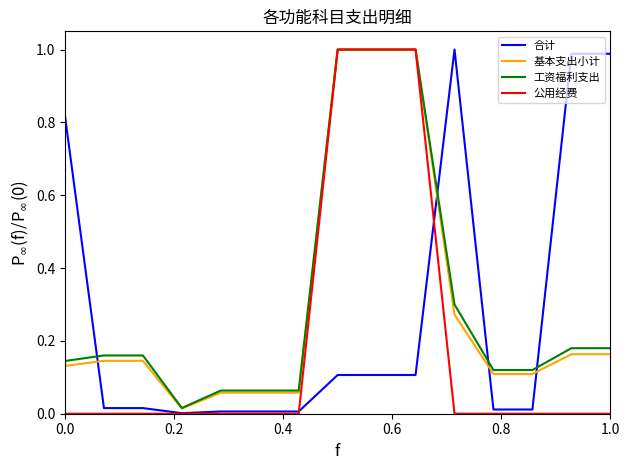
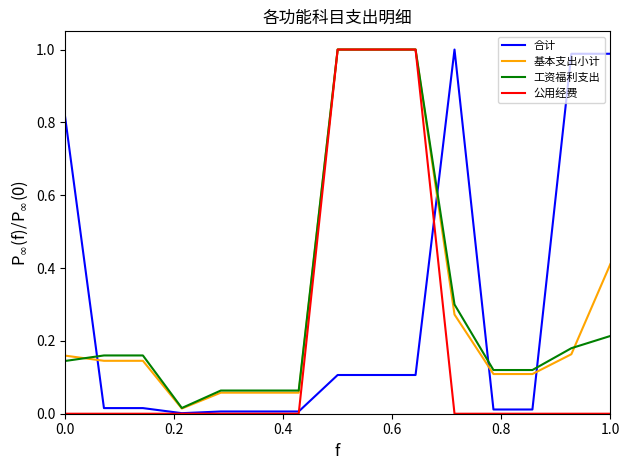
  {
    "合计": {
      "0.0": 0.82,
      "1.0": 0.99
    },
    "基本支出小计": {
-     "0.0": 0.13,
-     "1.0": 0.16
+     "0.0": 0.16,
+     "1.0": 0.41
    },
    "工资福利支出": {
      "0.0": 0.14,
-     "1.0": 0.18
+     "1.0": 0.21
    },
    "公用经费": {
      "0.0": 0.00,
      "1.0": 0.00
    }
  }
